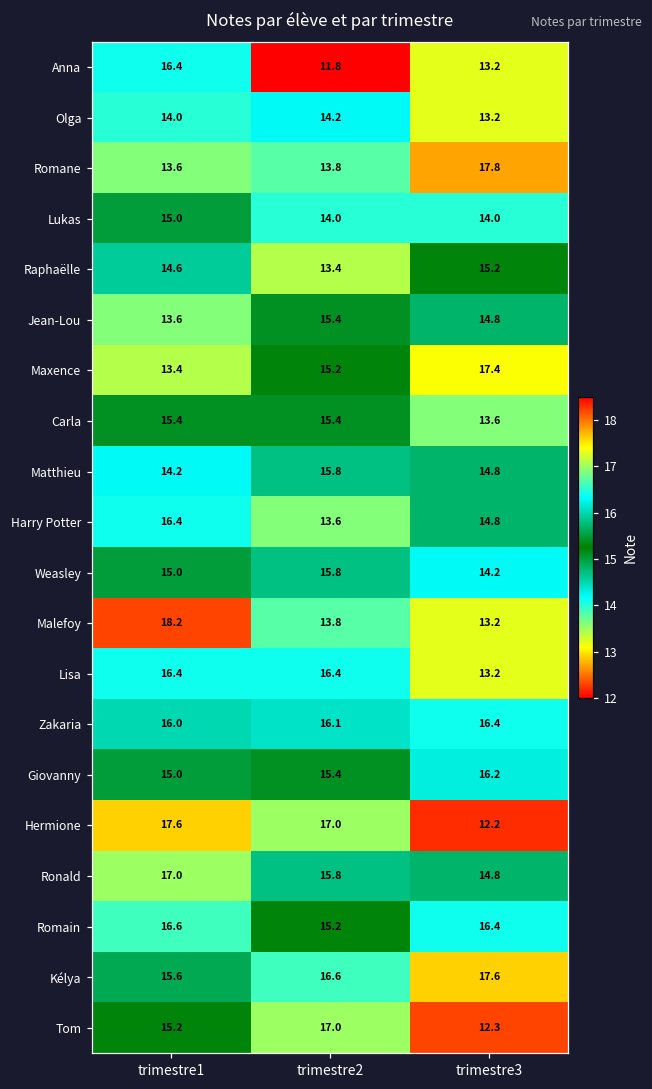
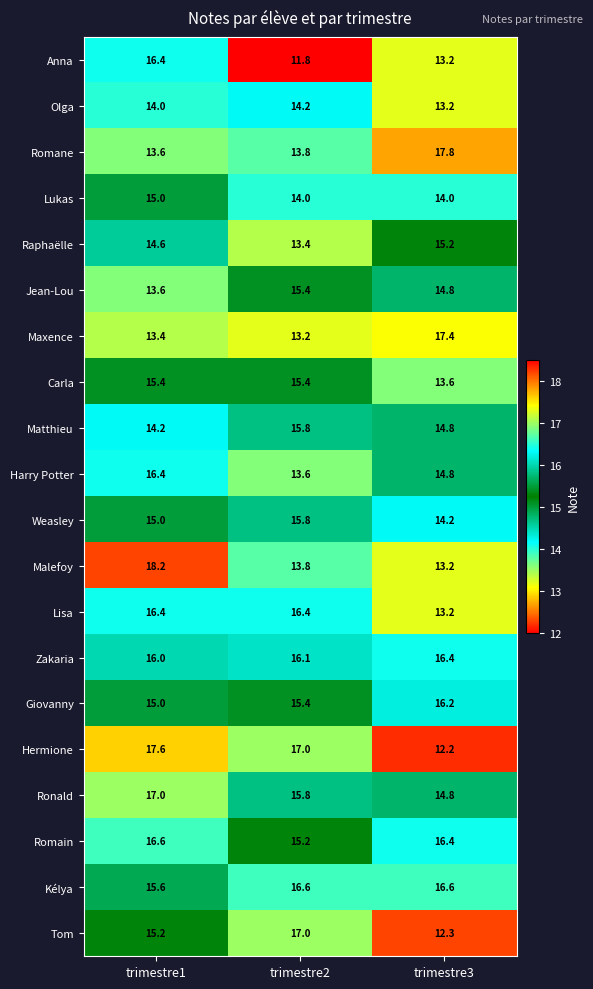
  {
    "Anna": {
      "trimestre1": 16.4,
      "trimestre2": 11.8,
      "trimestre3": 13.2
    },
    "Olga": {
      "trimestre1": 14.0,
      "trimestre2": 14.2,
      "trimestre3": 13.2
    },
    "Romane": {
      "trimestre1": 13.6,
      "trimestre2": 13.8,
      "trimestre3": 17.8
    },
    "Lukas": {
      "trimestre1": 15.0,
      "trimestre2": 14.0,
      "trimestre3": 14.0
    },
    "Raphaëlle": {
      "trimestre1": 14.6,
      "trimestre2": 13.4,
      "trimestre3": 15.2
    },
    "Jean-Lou": {
      "trimestre1": 13.6,
      "trimestre2": 15.4,
      "trimestre3": 14.8
    },
    "Maxence": {
      "trimestre1": 13.4,
-     "trimestre2": 15.2,
+     "trimestre2": 13.2,
      "trimestre3": 17.4
    },
    "Carla": {
      "trimestre1": 15.4,
      "trimestre2": 15.4,
      "trimestre3": 13.6
    },
    "Matthieu": {
      "trimestre1": 14.2,
      "trimestre2": 15.8,
      "trimestre3": 14.8
    },
    "Harry Potter": {
      "trimestre1": 16.4,
      "trimestre2": 13.6,
      "trimestre3": 14.8
    },
    "Weasley": {
      "trimestre1": 15.0,
      "trimestre2": 15.8,
      "trimestre3": 14.2
    },
    "Malefoy": {
      "trimestre1": 18.2,
      "trimestre2": 13.8,
      "trimestre3": 13.2
    },
    "Lisa": {
      "trimestre1": 16.4,
      "trimestre2": 16.4,
      "trimestre3": 13.2
    },
    "Zakaria": {
      "trimestre1": 16.0,
      "trimestre2": 16.1,
      "trimestre3": 16.4
    },
    "Giovanny": {
      "trimestre1": 15.0,
      "trimestre2": 15.4,
      "trimestre3": 16.2
    },
    "Hermione": {
      "trimestre1": 17.6,
      "trimestre2": 17.0,
      "trimestre3": 12.2
    },
    "Ronald": {
      "trimestre1": 17.0,
      "trimestre2": 15.8,
      "trimestre3": 14.8
    },
    "Romain": {
      "trimestre1": 16.6,
      "trimestre2": 15.2,
      "trimestre3": 16.4
    },
    "Kélya": {
      "trimestre1": 15.6,
      "trimestre2": 16.6,
-     "trimestre3": 17.6
+     "trimestre3": 16.6
    },
    "Tom": {
      "trimestre1": 15.2,
      "trimestre2": 17.0,
      "trimestre3": 12.3
    }
  }
